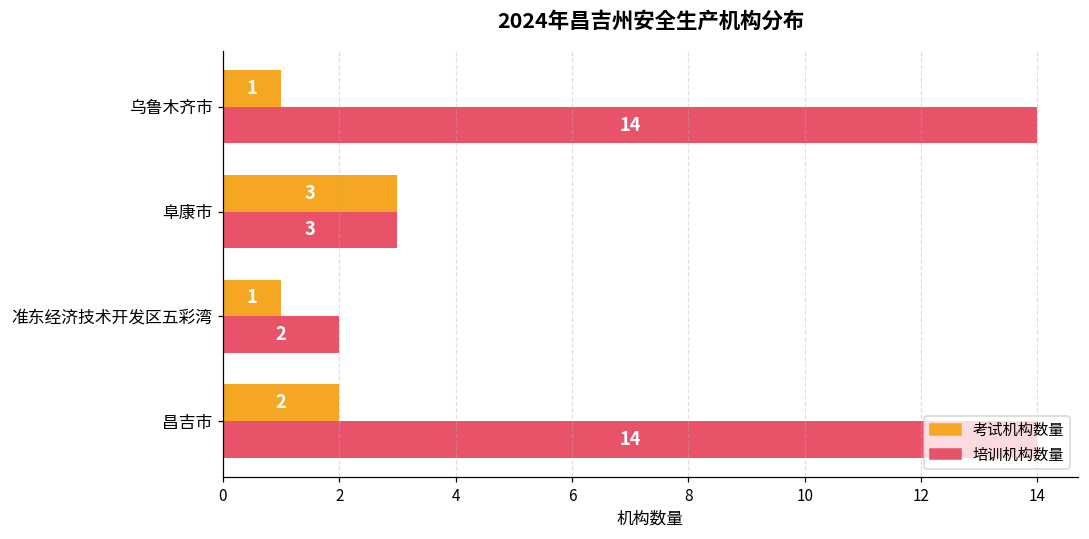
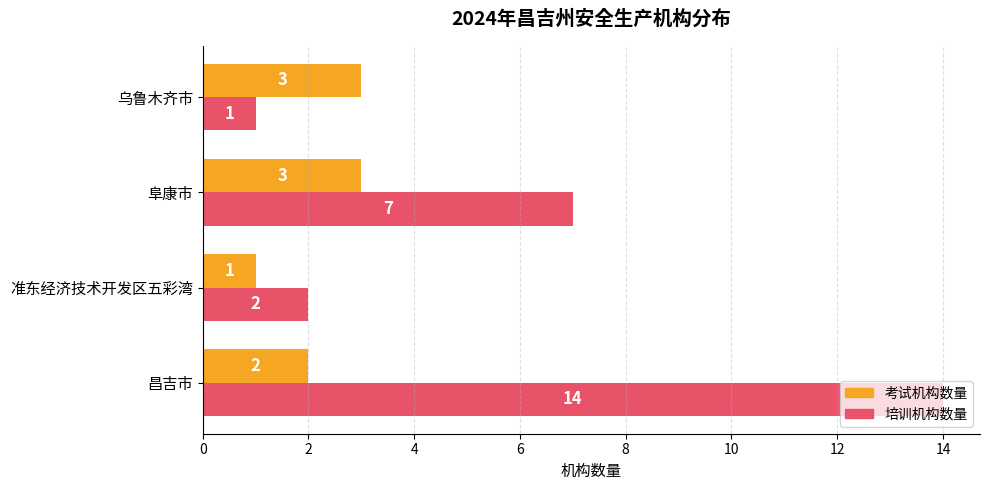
  {
    "考试机构数量": {
-     "乌鲁木齐市": 1,
+     "乌鲁木齐市": 3,
      "阜康市": 3,
      "准东经济技术开发区五彩湾": 1,
      "昌吉市": 2
    },
    "培训机构数量": {
-     "乌鲁木齐市": 14,
-     "阜康市": 3,
+     "乌鲁木齐市": 1,
+     "阜康市": 7,
      "准东经济技术开发区五彩湾": 2
    }
  }
